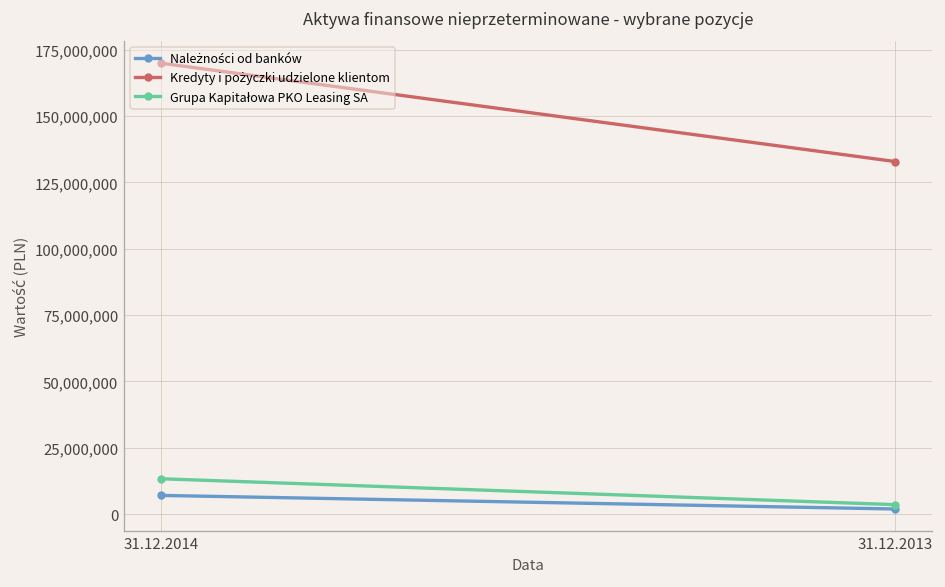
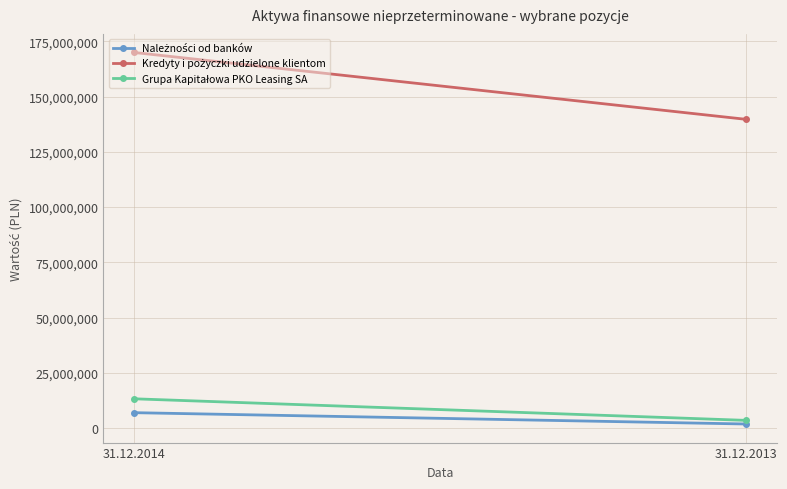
  {
    "Należności od banków": {
      "31.12.2014": "7,000,000",
      "31.12.2013": "2,000,000"
    },
    "Kredyty i pożyczki udzielone klientom": {
-     "31.12.2013": "133,000,000"
+     "31.12.2013": "140,000,000"
    },
    "Grupa Kapitałowa PKO Leasing SA": {
      "31.12.2014": "13,000,000",
      "31.12.2013": "4,000,000"
    }
  }
